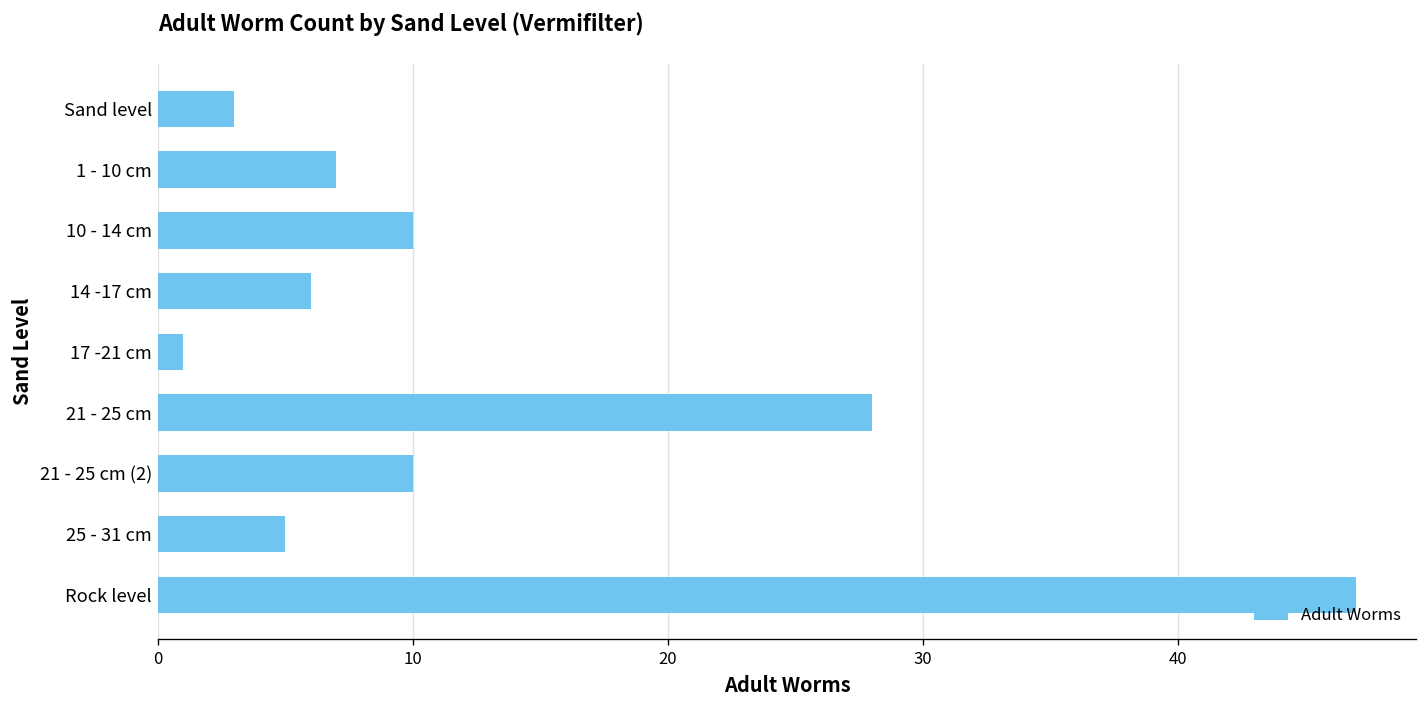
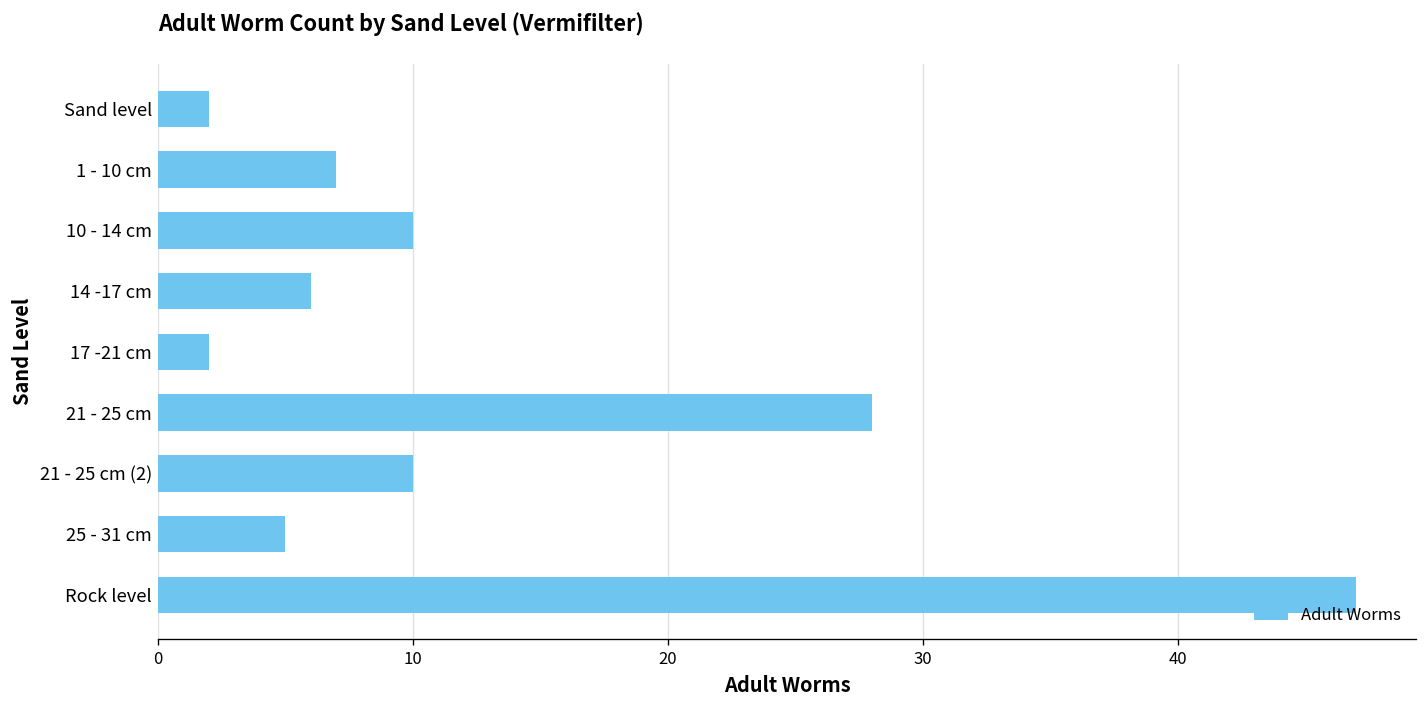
  {
-   "Sand level": 3,
+   "Sand level": 2,
    "1 - 10 cm": 7,
    "10 - 14 cm": 10,
    "14 -17 cm": 6,
-   "17 -21 cm": 1,
+   "17 -21 cm": 2,
    "21 - 25 cm": 28,
    "21 - 25 cm (2)": 10,
    "25 - 31 cm": 5,
    "Rock level": 47
  }
